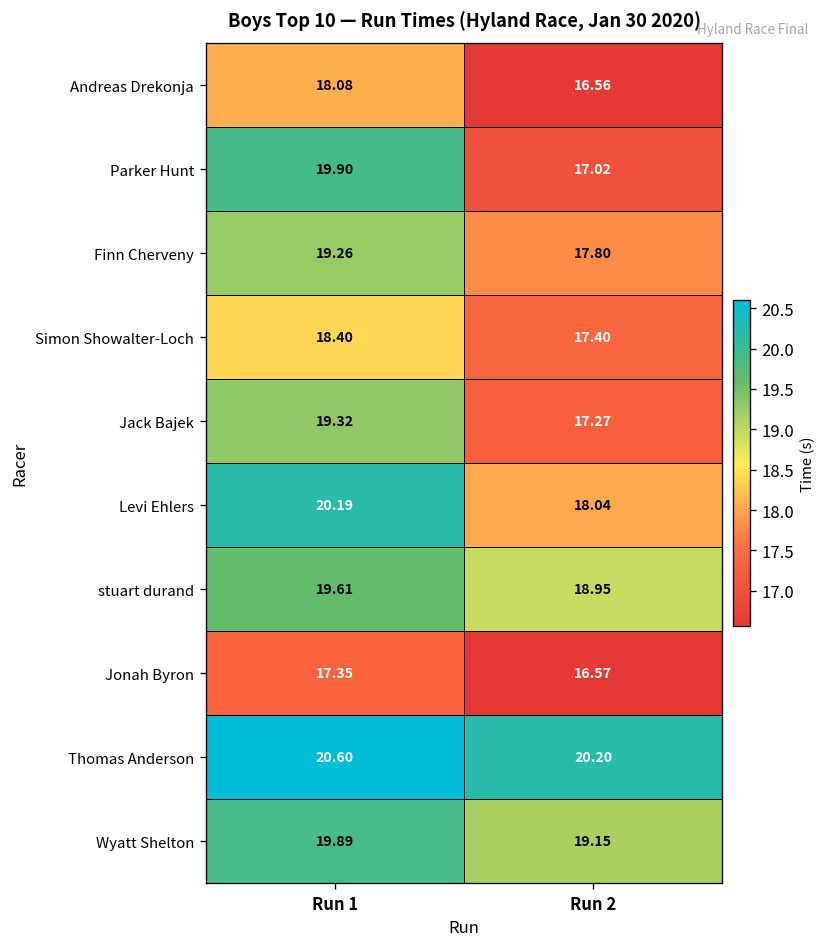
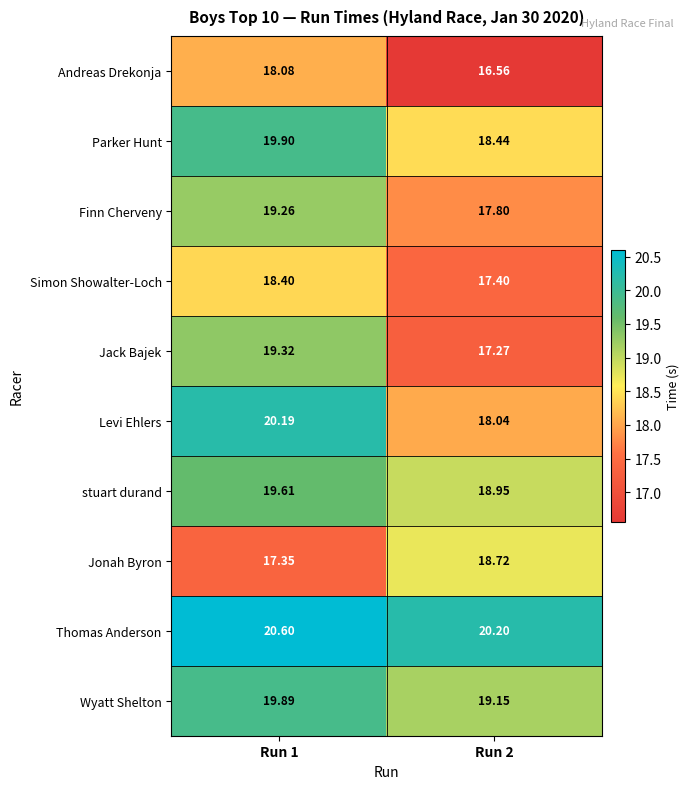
  {
    "Andreas Drekonja": {
      "Run 1": 18.08,
      "Run 2": 16.56
    },
    "Parker Hunt": {
      "Run 1": 19.90,
-     "Run 2": 17.02
+     "Run 2": 18.44
    },
    "Finn Cherveny": {
      "Run 1": 19.26,
      "Run 2": 17.80
    },
    "Simon Showalter-Loch": {
      "Run 1": 18.40,
      "Run 2": 17.40
    },
    "Jack Bajek": {
      "Run 1": 19.32,
      "Run 2": 17.27
    },
    "Levi Ehlers": {
      "Run 1": 20.19,
      "Run 2": 18.04
    },
    "stuart durand": {
      "Run 1": 19.61,
      "Run 2": 18.95
    },
    "Jonah Byron": {
      "Run 1": 17.35,
-     "Run 2": 16.57
+     "Run 2": 18.72
    },
    "Thomas Anderson": {
      "Run 1": 20.60,
      "Run 2": 20.20
    },
    "Wyatt Shelton": {
      "Run 1": 19.89,
      "Run 2": 19.15
    }
  }
